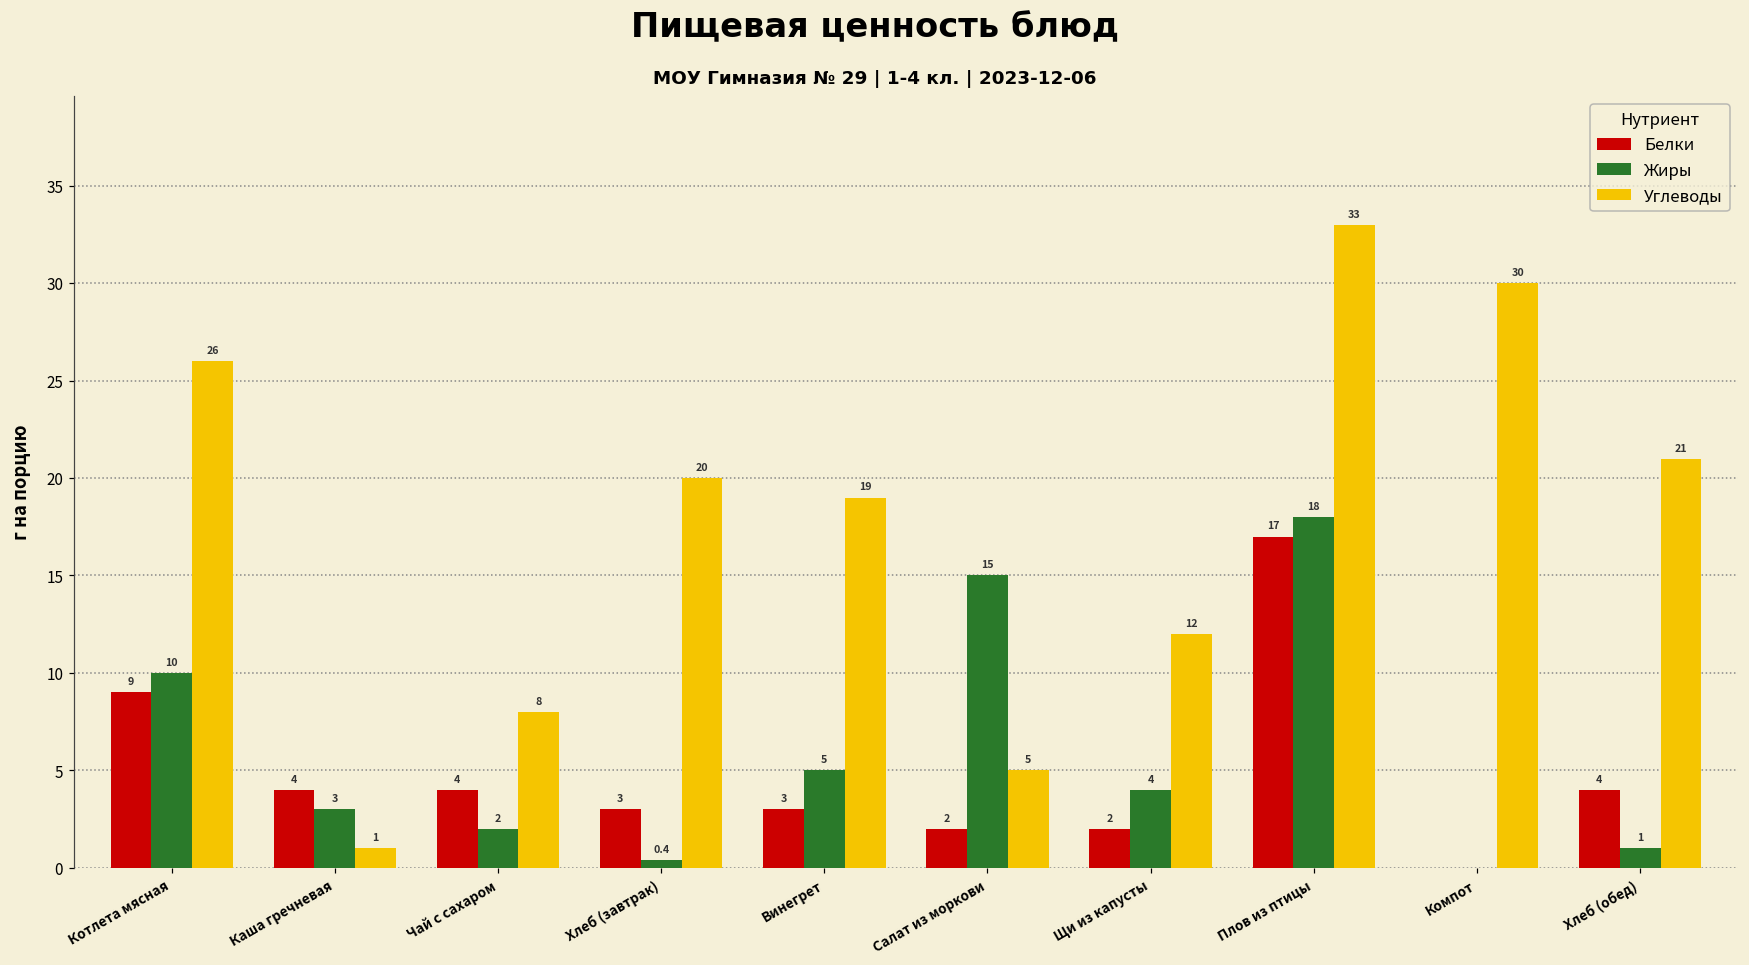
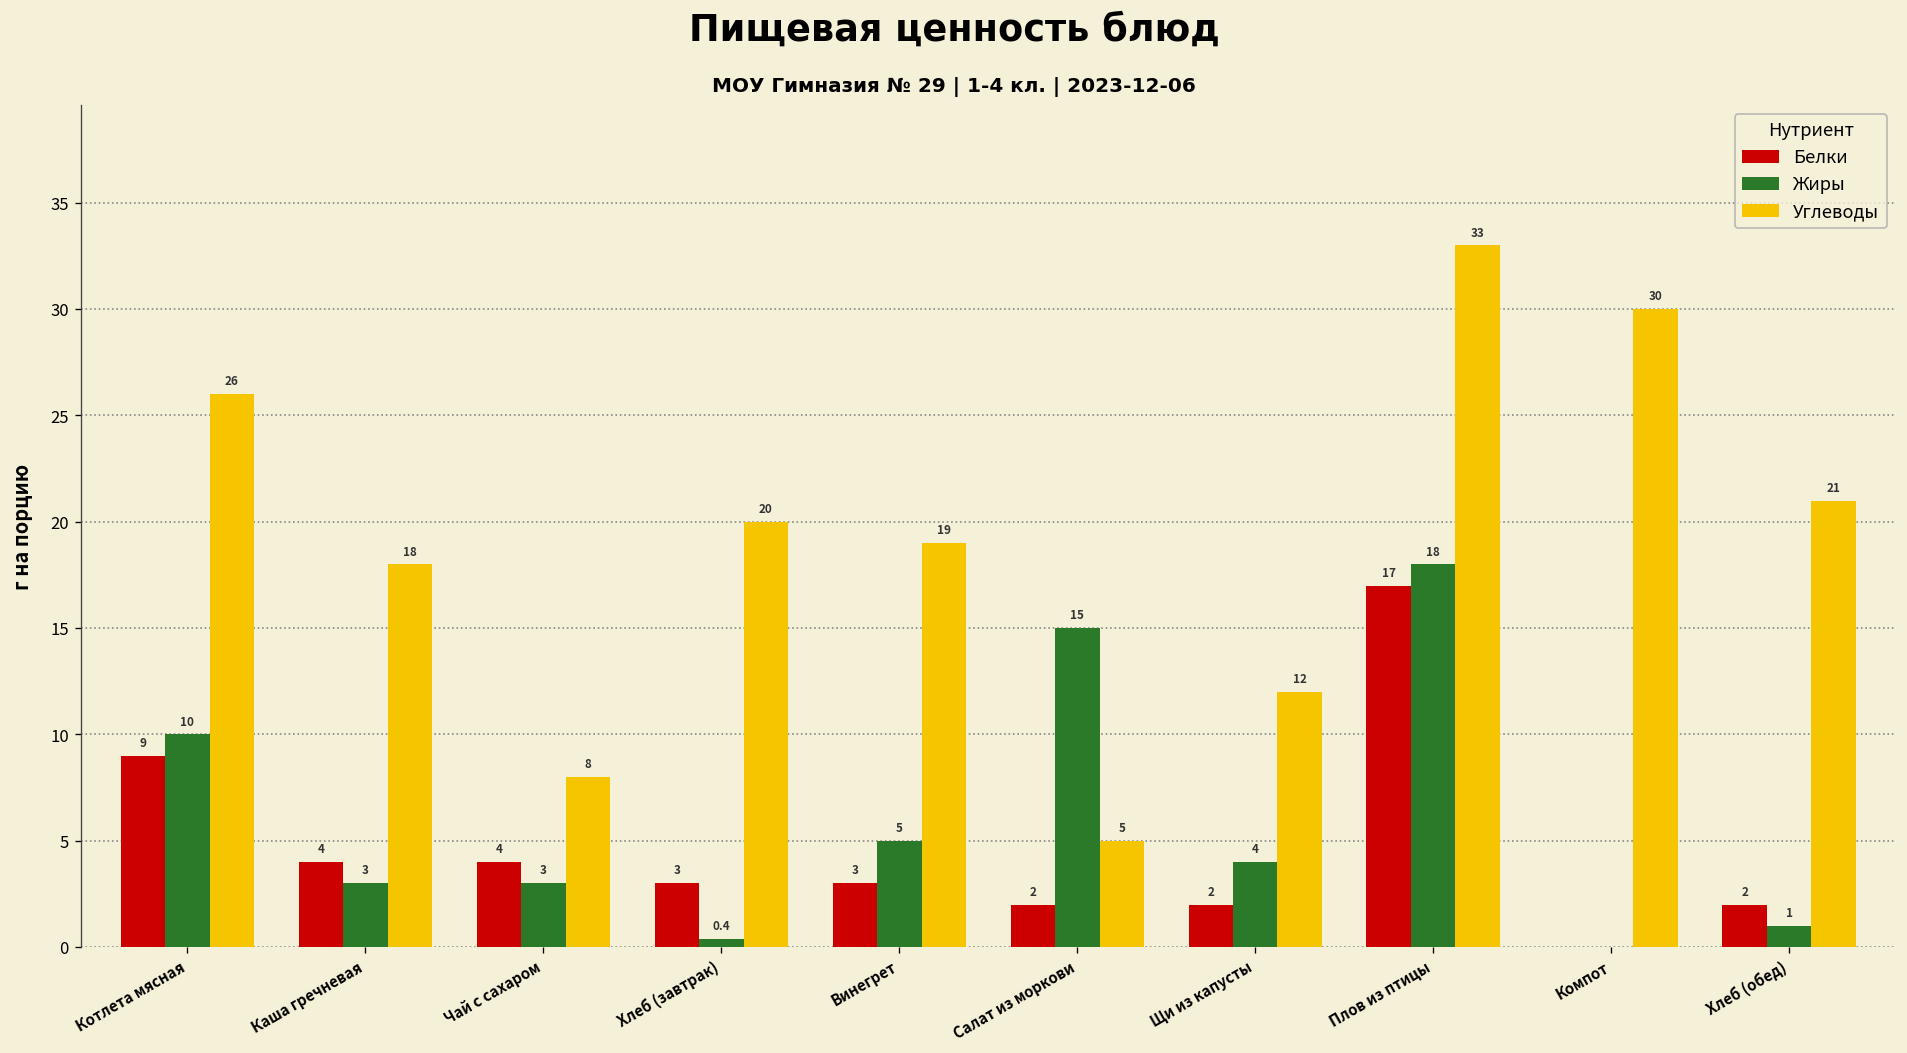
  {
    "Белки": {
      "Котлета мясная": 9,
      "Каша гречневая": 4,
      "Чай с сахаром": 4,
      "Хлеб (завтрак)": 3,
      "Винегрет": 3,
      "Салат из моркови": 2,
      "Щи из капусты": 2,
      "Плов из птицы": 17,
-     "Хлеб (обед)": 4
+     "Хлеб (обед)": 2
    },
    "Жиры": {
      "Котлета мясная": 10,
      "Каша гречневая": 3,
-     "Чай с сахаром": 2,
+     "Чай с сахаром": 3,
      "Хлеб (завтрак)": 0.4,
      "Винегрет": 5,
      "Салат из моркови": 15,
      "Щи из капусты": 4,
      "Плов из птицы": 18,
      "Хлеб (обед)": 1
    },
    "Углеводы": {
      "Котлета мясная": 26,
-     "Каша гречневая": 1,
+     "Каша гречневая": 18,
      "Чай с сахаром": 8,
      "Хлеб (завтрак)": 20,
      "Винегрет": 19,
      "Салат из моркови": 5,
      "Щи из капусты": 12,
      "Плов из птицы": 33,
      "Компот": 30,
      "Хлеб (обед)": 21
    }
  }
